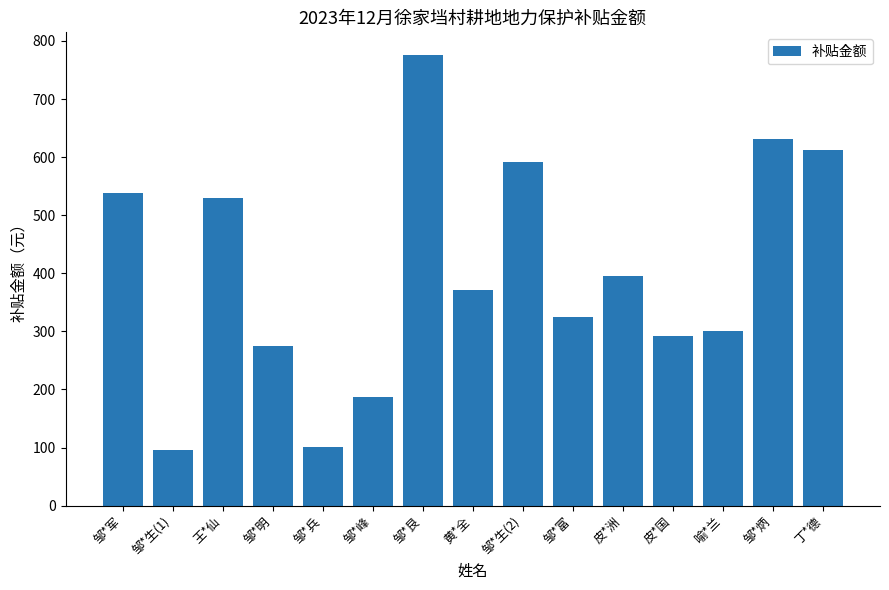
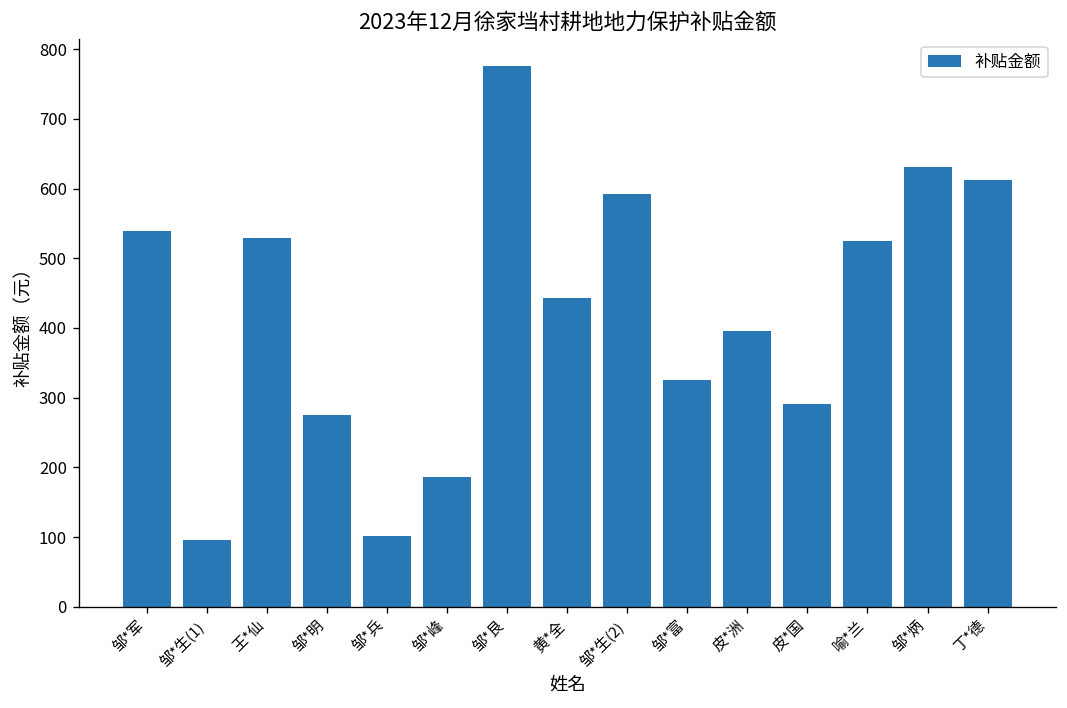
  {
    "邹*军": 540,
    "邹*生(1)": 100,
    "王*仙": 530,
    "邹*明": 270,
    "邹*兵": 100,
    "邹*峰": 190,
    "邹*艮": 780,
-   "黄*全": 370,
+   "黄*全": 440,
    "邹*生(2)": 590,
    "邹*富": 330,
    "皮*洲": 400,
    "皮*国": 290,
-   "喻*兰": 300,
+   "喻*兰": 530,
    "邹*炳": 630,
    "丁*德": 610
  }
